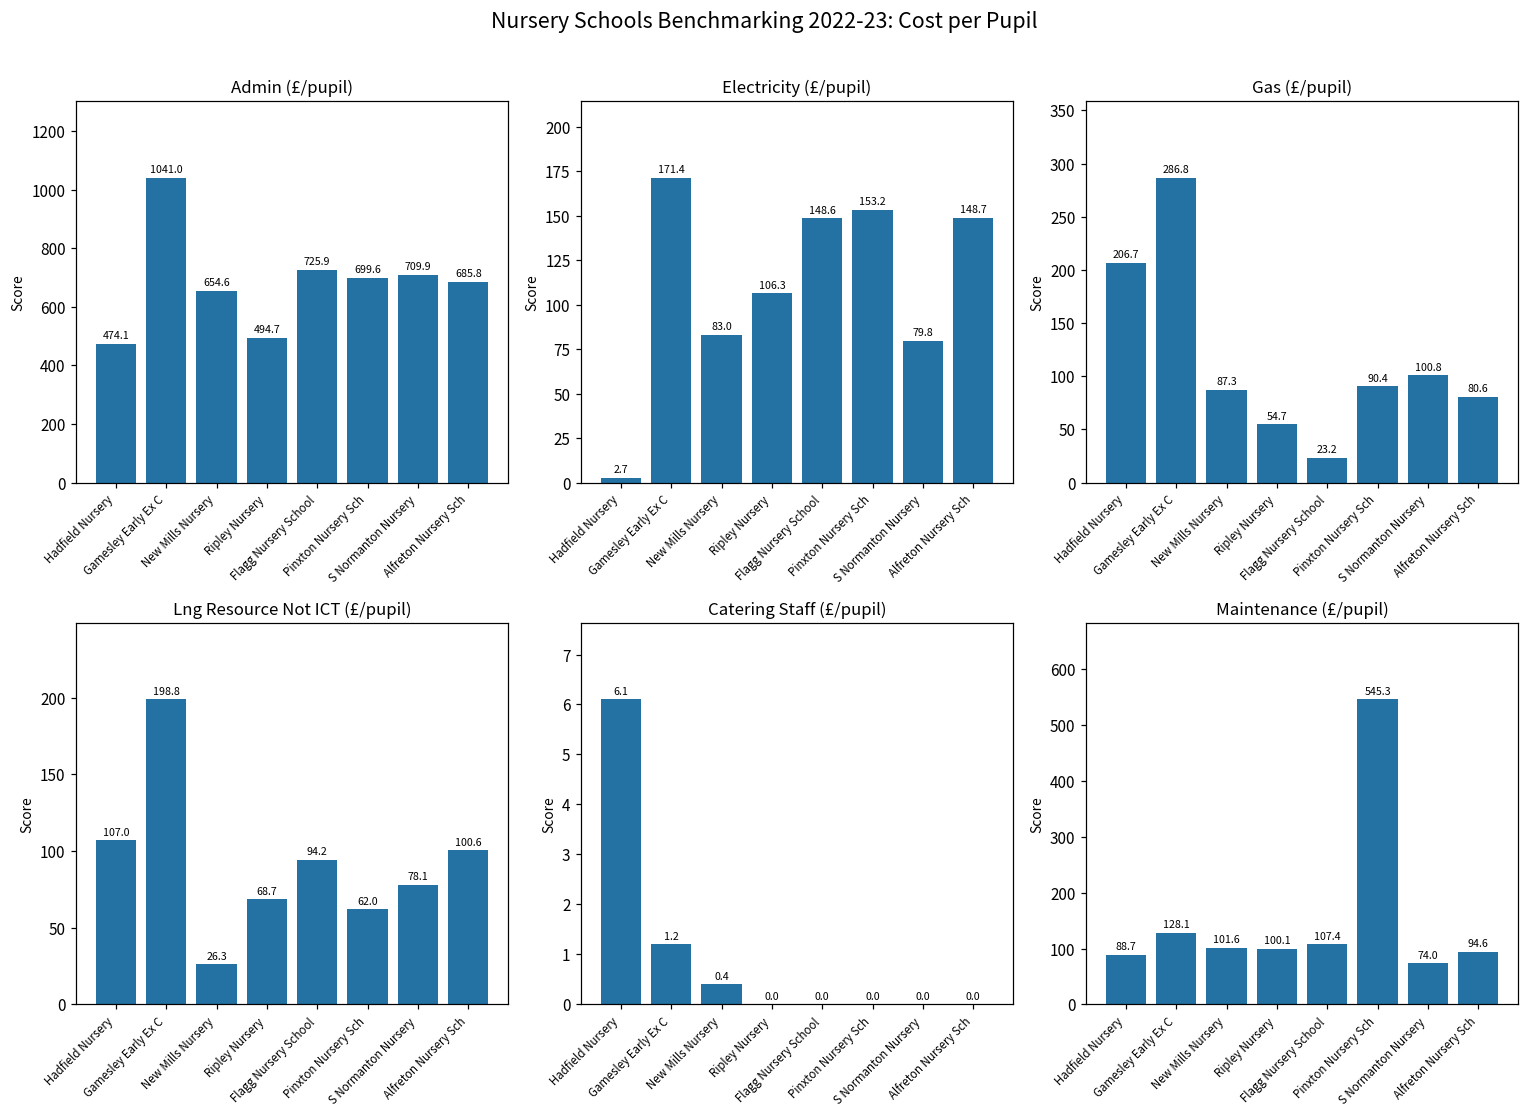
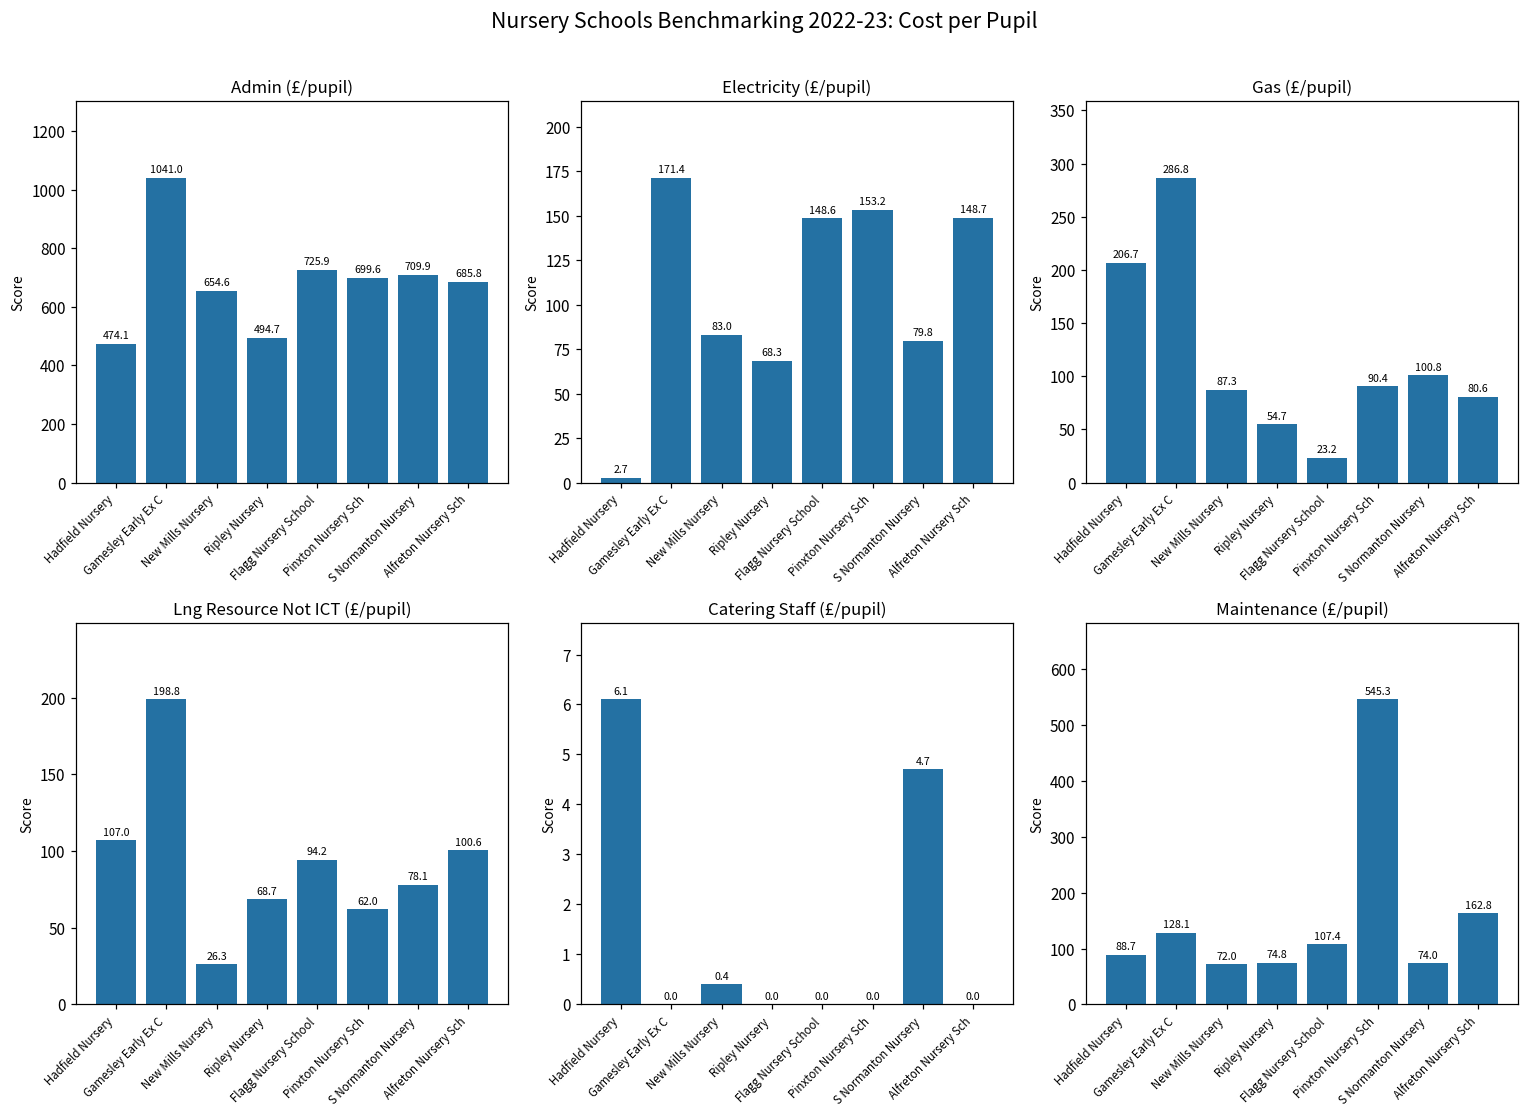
  {
    "Admin (£/pupil)": {
      "Hadfield Nursery": 474.1,
      "Gamesley Early Ex C": 1041.0,
      "New Mills Nursery": 654.6,
      "Ripley Nursery": 494.7,
      "Flagg Nursery School": 725.9,
      "Pinxton Nursery Sch": 699.6,
      "S Normanton Nursery": 709.9,
      "Alfreton Nursery Sch": 685.8
    },
    "Electricity (£/pupil)": {
      "Hadfield Nursery": 2.7,
      "Gamesley Early Ex C": 171.4,
      "New Mills Nursery": 83.0,
-     "Ripley Nursery": 106.3,
+     "Ripley Nursery": 68.3,
      "Flagg Nursery School": 148.6,
      "Pinxton Nursery Sch": 153.2,
      "S Normanton Nursery": 79.8,
      "Alfreton Nursery Sch": 148.7
    },
    "Gas (£/pupil)": {
      "Hadfield Nursery": 206.7,
      "Gamesley Early Ex C": 286.8,
      "New Mills Nursery": 87.3,
      "Ripley Nursery": 54.7,
      "Flagg Nursery School": 23.2,
      "Pinxton Nursery Sch": 90.4,
      "S Normanton Nursery": 100.8,
      "Alfreton Nursery Sch": 80.6
    },
    "Lng Resource Not ICT (£/pupil)": {
      "Hadfield Nursery": 107.0,
      "Gamesley Early Ex C": 198.8,
      "New Mills Nursery": 26.3,
      "Ripley Nursery": 68.7,
      "Flagg Nursery School": 94.2,
      "Pinxton Nursery Sch": 62.0,
      "S Normanton Nursery": 78.1,
      "Alfreton Nursery Sch": 100.6
    },
    "Catering Staff (£/pupil)": {
      "Hadfield Nursery": 6.1,
-     "Gamesley Early Ex C": 1.2,
+     "Gamesley Early Ex C": 0.0,
      "New Mills Nursery": 0.4,
      "Ripley Nursery": 0.0,
      "Flagg Nursery School": 0.0,
      "Pinxton Nursery Sch": 0.0,
-     "S Normanton Nursery": 0.0,
+     "S Normanton Nursery": 4.7,
      "Alfreton Nursery Sch": 0.0
    },
    "Maintenance (£/pupil)": {
      "Hadfield Nursery": 88.7,
      "Gamesley Early Ex C": 128.1,
-     "New Mills Nursery": 101.6,
-     "Ripley Nursery": 100.1,
+     "New Mills Nursery": 72.0,
+     "Ripley Nursery": 74.8,
      "Flagg Nursery School": 107.4,
      "Pinxton Nursery Sch": 545.3,
      "S Normanton Nursery": 74.0,
-     "Alfreton Nursery Sch": 94.6
+     "Alfreton Nursery Sch": 162.8
    }
  }
